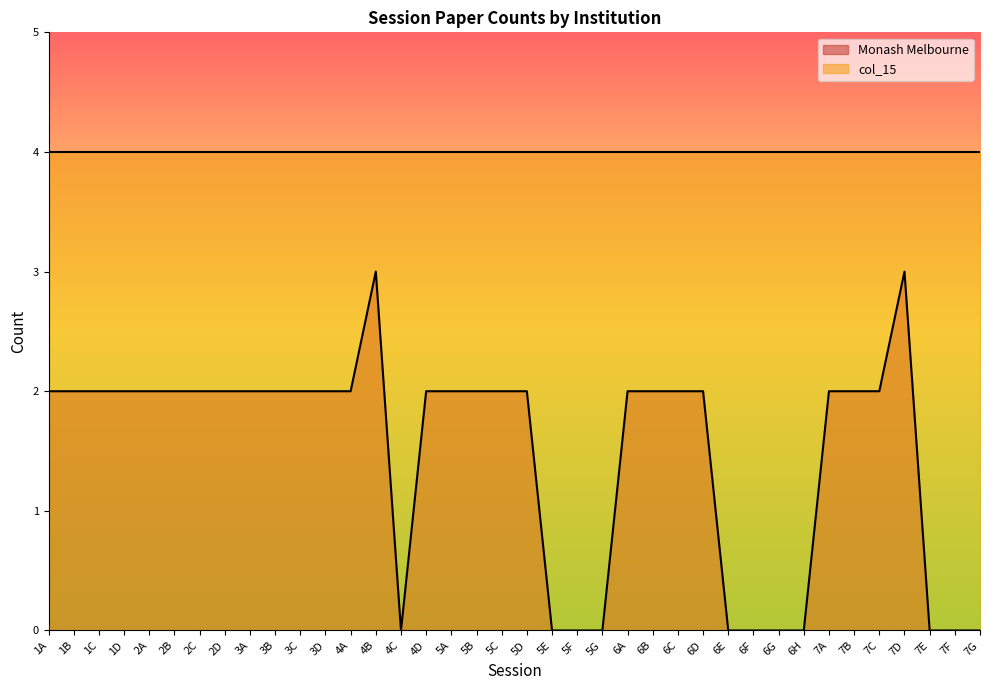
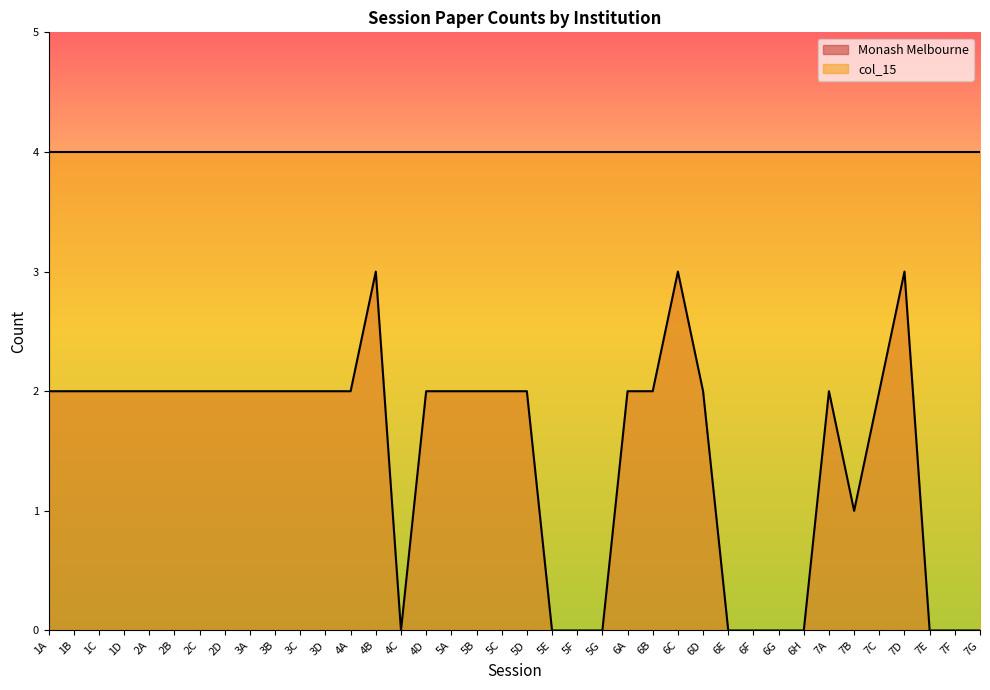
  {
    "Monash Melbourne": {
      "1A": 2,
      "1B": 2,
      "1C": 2,
      "1D": 2,
      "2A": 2,
      "2B": 2,
      "2C": 2,
      "2D": 2,
      "3A": 2,
      "3B": 2,
      "3C": 2,
      "3D": 2,
      "4A": 2,
      "4B": 3,
      "4C": 0,
      "4D": 2,
      "5A": 2,
      "5B": 2,
      "5C": 2,
      "5D": 2,
      "5E": 0,
      "5F": 0,
      "5G": 0,
      "6A": 2,
      "6B": 2,
-     "6C": 2,
+     "6C": 3,
      "6D": 2,
      "6E": 0,
      "6F": 0,
      "6G": 0,
      "6H": 0,
      "7A": 2,
-     "7B": 2,
+     "7B": 1,
      "7C": 2,
      "7D": 3,
      "7E": 0,
      "7F": 0,
      "7G": 0
    },
    "col_15": {
      "1A": 4,
      "1B": 4,
      "1C": 4,
      "1D": 4,
      "2A": 4,
      "2B": 4,
      "2C": 4,
      "2D": 4,
      "3A": 4,
      "3B": 4,
      "3C": 4,
      "3D": 4,
      "4A": 4,
      "4B": 4,
      "4C": 4,
      "4D": 4,
      "5A": 4,
      "5B": 4,
      "5C": 4,
      "5D": 4,
      "5E": 4,
      "5F": 4,
      "5G": 4,
      "6A": 4,
      "6B": 4,
      "6C": 4,
      "6D": 4,
      "6E": 4,
      "6F": 4,
      "6G": 4,
      "6H": 4,
      "7A": 4,
      "7B": 4,
      "7C": 4,
      "7D": 4,
      "7E": 4,
      "7F": 4,
      "7G": 4
    }
  }
